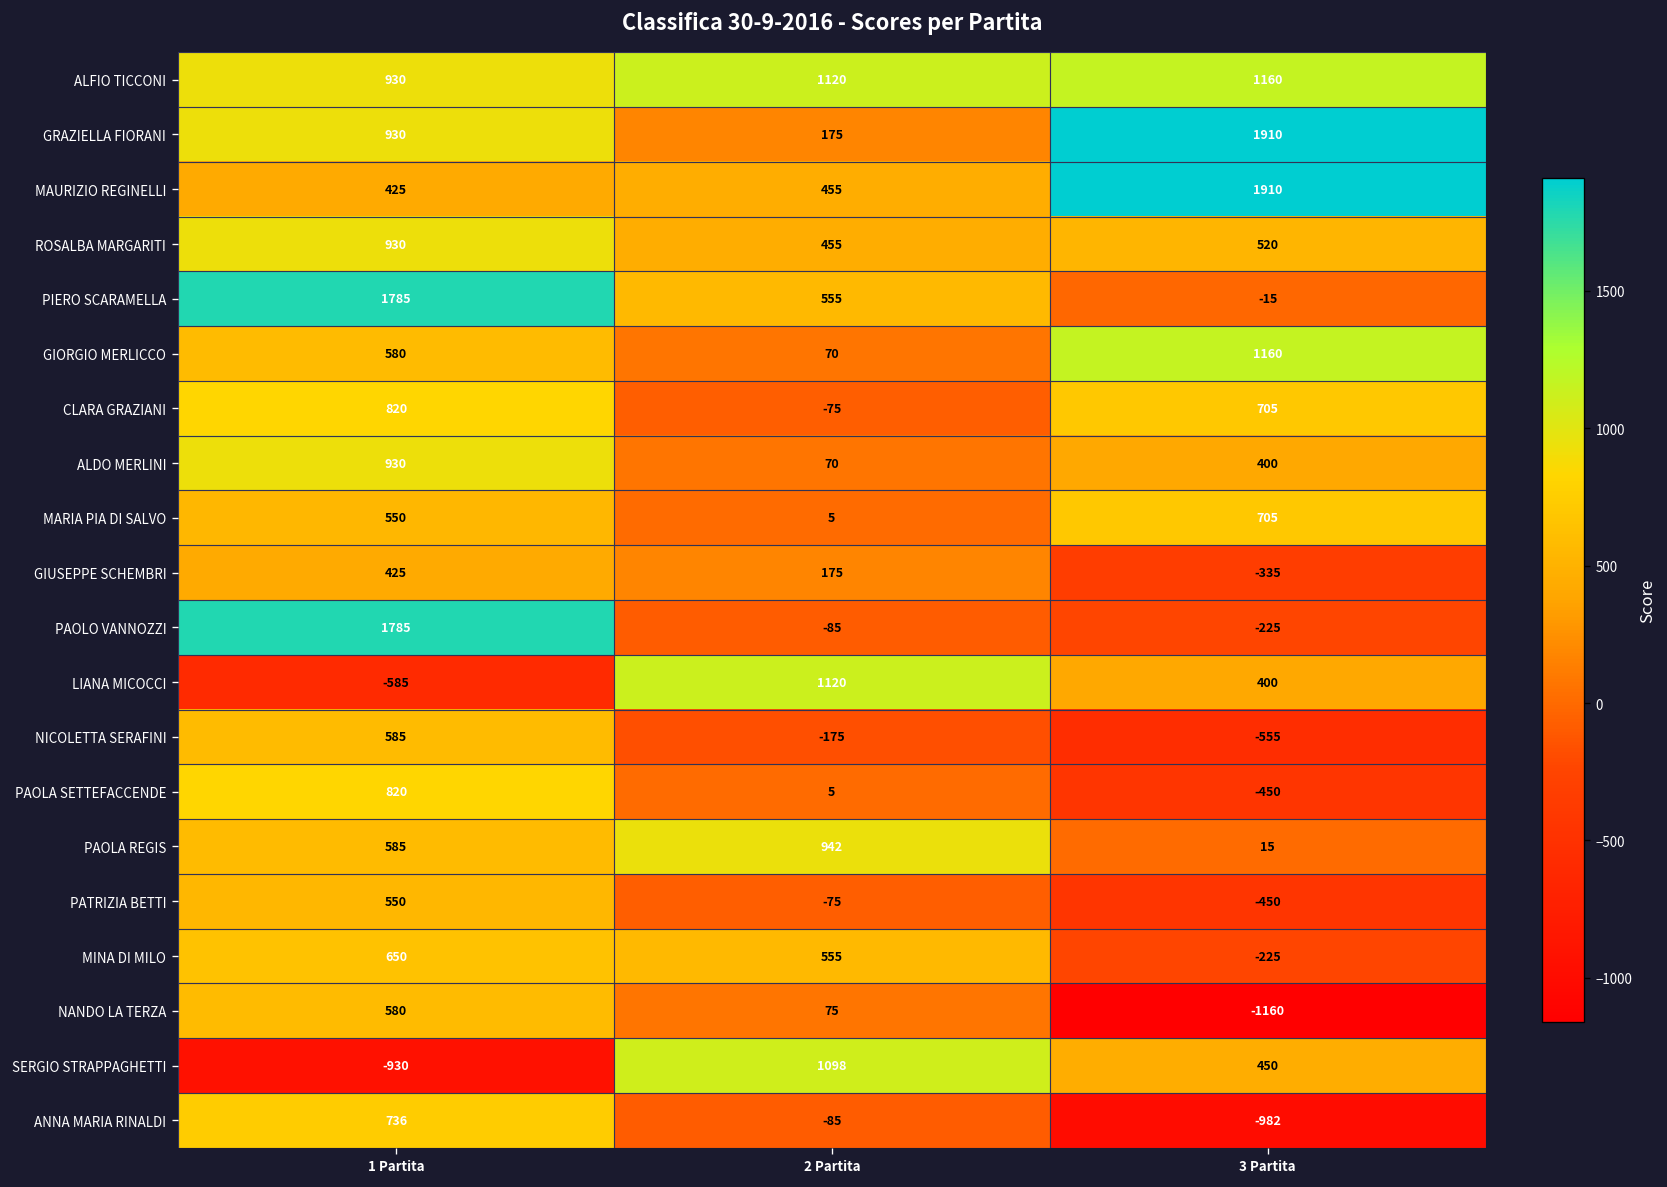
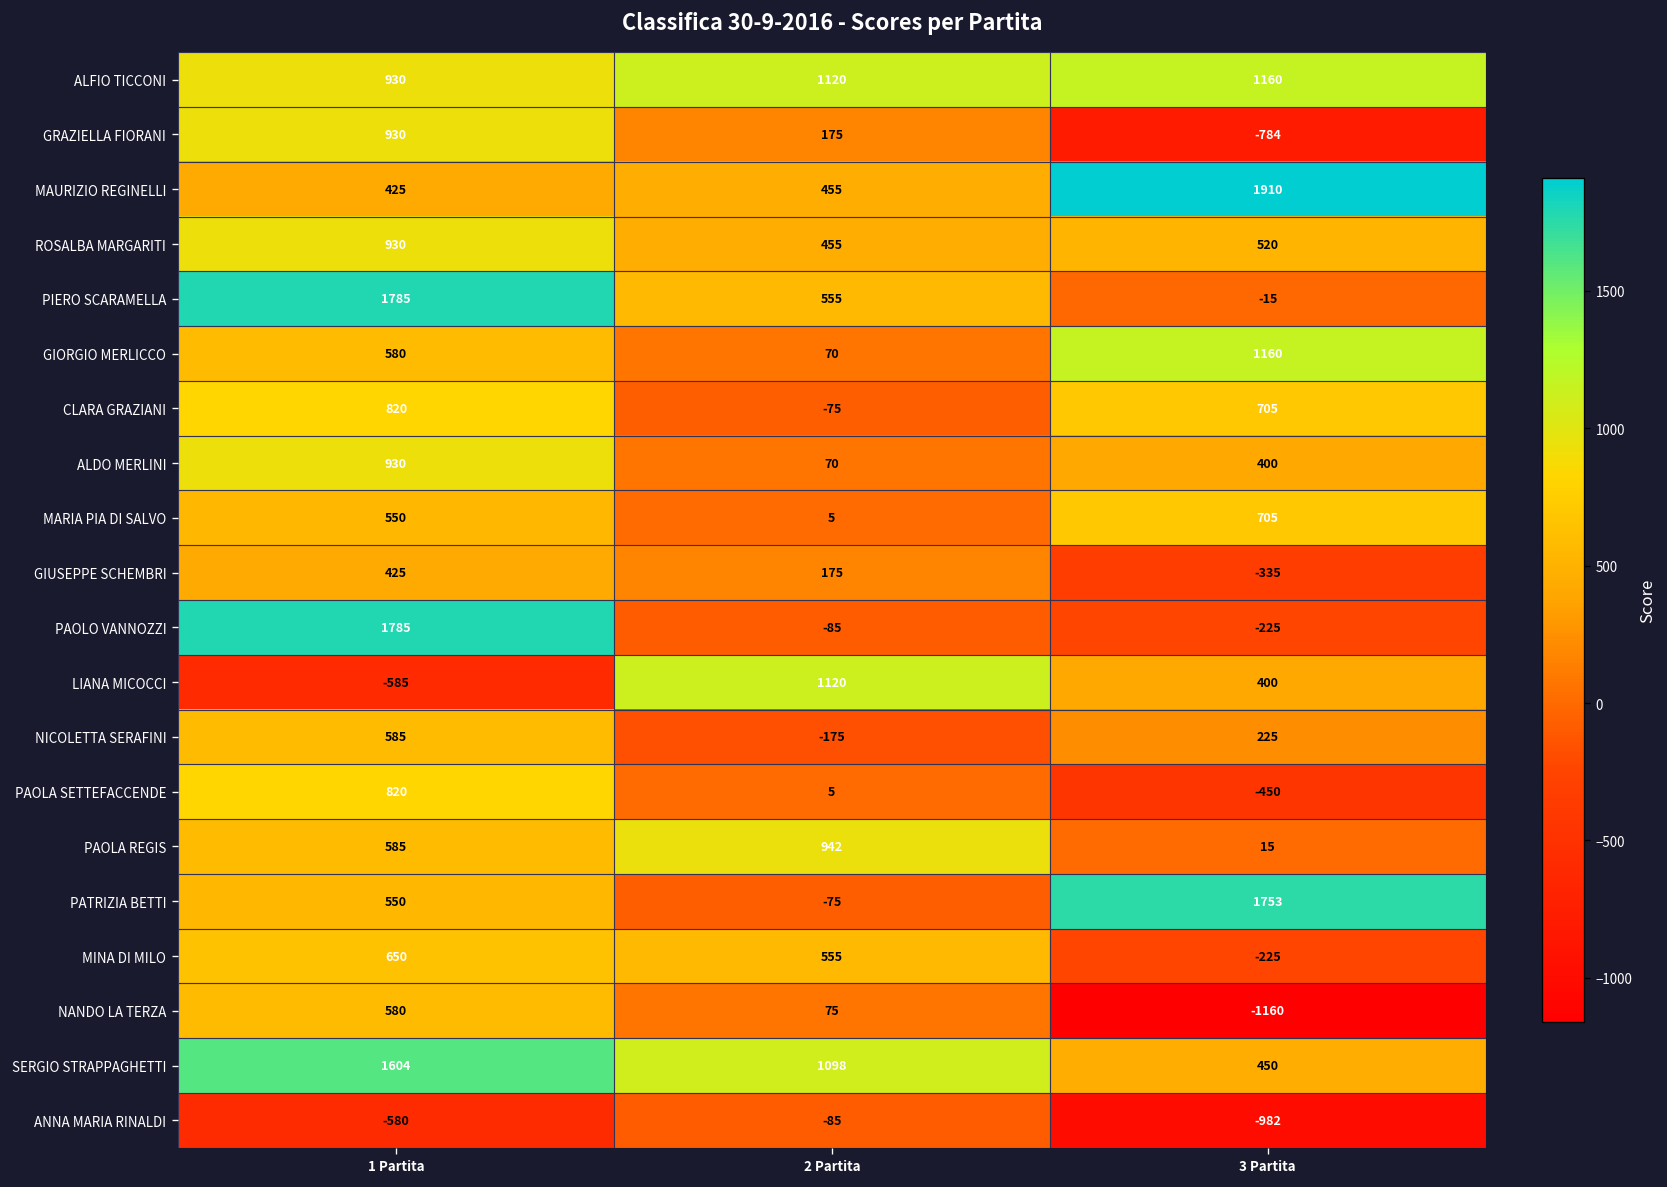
  {
    "ALFIO TICCONI": {
      "1 Partita": 930,
      "2 Partita": 1120,
      "3 Partita": 1160
    },
    "GRAZIELLA FIORANI": {
      "1 Partita": 930,
      "2 Partita": 175,
-     "3 Partita": 1910
+     "3 Partita": -784
    },
    "MAURIZIO REGINELLI": {
      "1 Partita": 425,
      "2 Partita": 455,
      "3 Partita": 1910
    },
    "ROSALBA MARGARITI": {
      "1 Partita": 930,
      "2 Partita": 455,
      "3 Partita": 520
    },
    "PIERO SCARAMELLA": {
      "1 Partita": 1785,
      "2 Partita": 555,
      "3 Partita": -15
    },
    "GIORGIO MERLICCO": {
      "1 Partita": 580,
      "2 Partita": 70,
      "3 Partita": 1160
    },
    "CLARA GRAZIANI": {
      "1 Partita": 820,
      "2 Partita": -75,
      "3 Partita": 705
    },
    "ALDO MERLINI": {
      "1 Partita": 930,
      "2 Partita": 70,
      "3 Partita": 400
    },
    "MARIA PIA DI SALVO": {
      "1 Partita": 550,
      "2 Partita": 5,
      "3 Partita": 705
    },
    "GIUSEPPE SCHEMBRI": {
      "1 Partita": 425,
      "2 Partita": 175,
      "3 Partita": -335
    },
    "PAOLO VANNOZZI": {
      "1 Partita": 1785,
      "2 Partita": -85,
      "3 Partita": -225
    },
    "LIANA MICOCCI": {
      "1 Partita": -585,
      "2 Partita": 1120,
      "3 Partita": 400
    },
    "NICOLETTA SERAFINI": {
      "1 Partita": 585,
      "2 Partita": -175,
-     "3 Partita": -555
+     "3 Partita": 225
    },
    "PAOLA SETTEFACCENDE": {
      "1 Partita": 820,
      "2 Partita": 5,
      "3 Partita": -450
    },
    "PAOLA REGIS": {
      "1 Partita": 585,
      "2 Partita": 942,
      "3 Partita": 15
    },
    "PATRIZIA BETTI": {
      "1 Partita": 550,
      "2 Partita": -75,
-     "3 Partita": -450
+     "3 Partita": 1753
    },
    "MINA DI MILO": {
      "1 Partita": 650,
      "2 Partita": 555,
      "3 Partita": -225
    },
    "NANDO LA TERZA": {
      "1 Partita": 580,
      "2 Partita": 75,
      "3 Partita": -1160
    },
    "SERGIO STRAPPAGHETTI": {
-     "1 Partita": -930,
+     "1 Partita": 1604,
      "2 Partita": 1098,
      "3 Partita": 450
    },
    "ANNA MARIA RINALDI": {
-     "1 Partita": 736,
+     "1 Partita": -580,
      "2 Partita": -85,
      "3 Partita": -982
    }
  }
